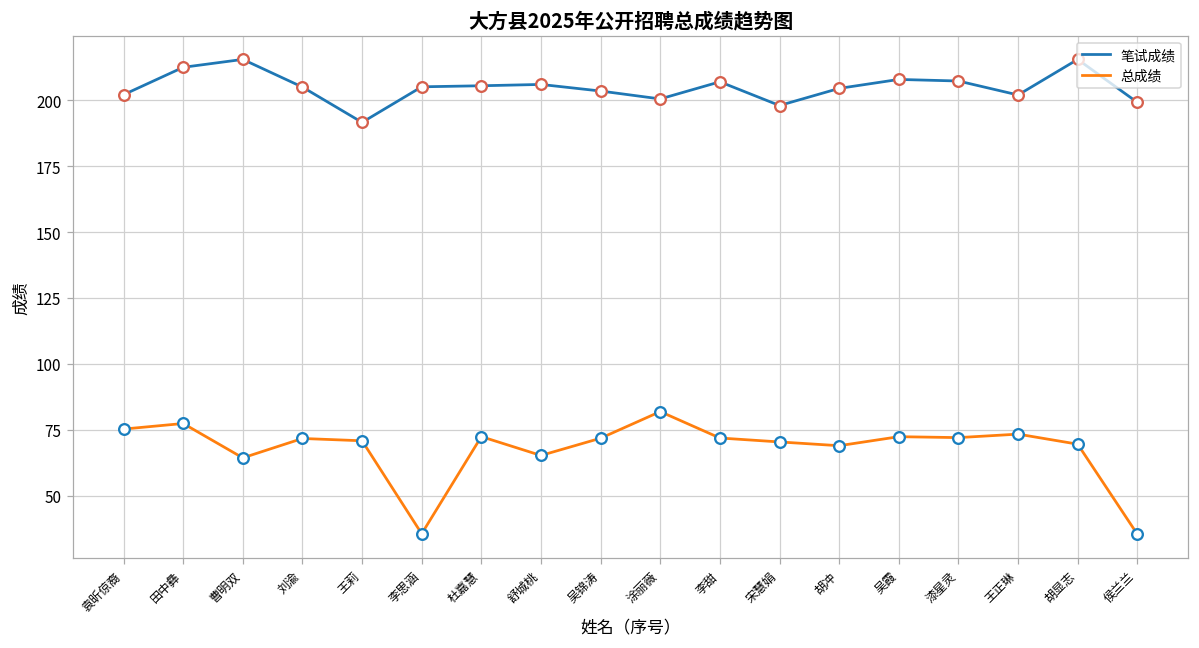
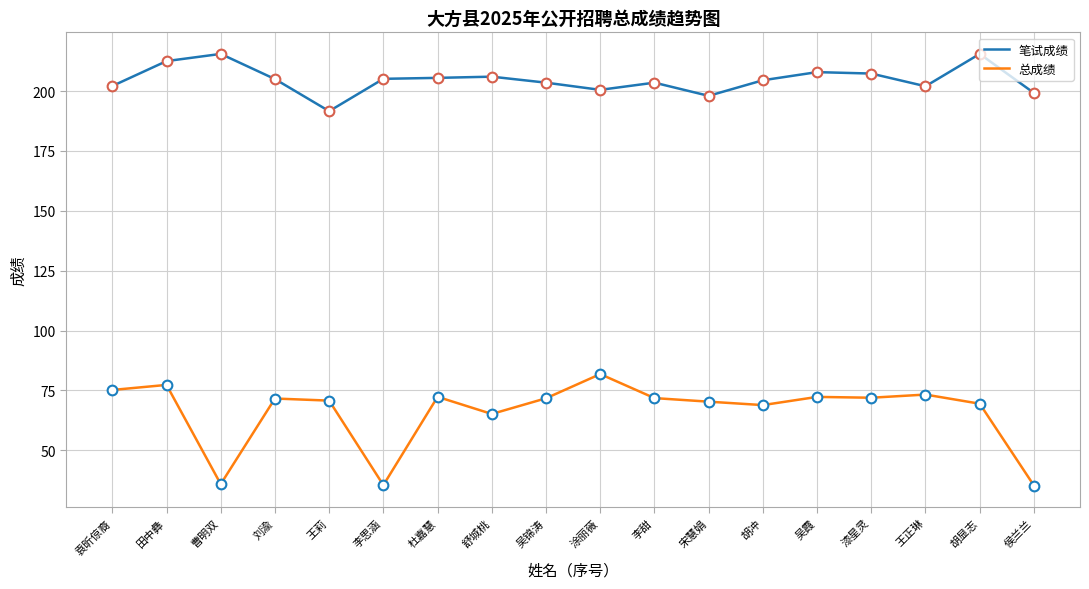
  {
    "笔试成绩": {
      "袁昕倞裔": 202,
      "田中彝": 213,
      "曹明双": 216,
      "刘渝": 205,
      "王莉": 192,
      "李思涵": 205,
      "杜嘉慧": 206,
      "舒城桃": 206,
      "吴锦涛": 204,
      "涂丽薇": 201,
-     "李甜": 207,
+     "李甜": 204,
      "宋慧娟": 198,
      "胡冲": 205,
      "吴霞": 208,
      "漆星灵": 207,
      "王正琳": 202,
      "侯兰兰": 199
    },
    "总成绩": {
      "袁昕倞裔": 75,
      "田中彝": 77,
-     "曹明双": 64,
+     "曹明双": 36,
      "刘渝": 72,
      "王莉": 71,
      "李思涵": 36,
      "杜嘉慧": 72,
      "舒城桃": 65,
      "吴锦涛": 72,
      "涂丽薇": 82,
      "李甜": 72,
      "宋慧娟": 70,
      "胡冲": 69,
      "吴霞": 72,
      "漆星灵": 72,
      "王正琳": 73,
      "胡显志": 69,
      "侯兰兰": 35
    }
  }
